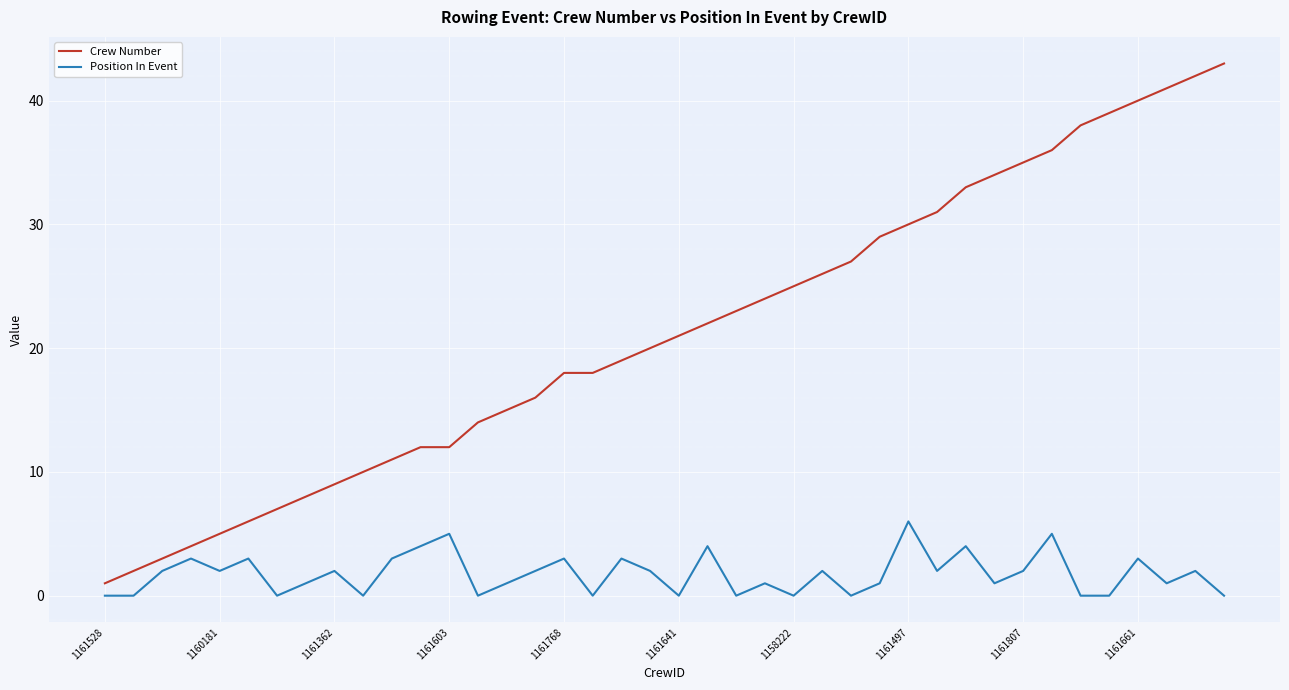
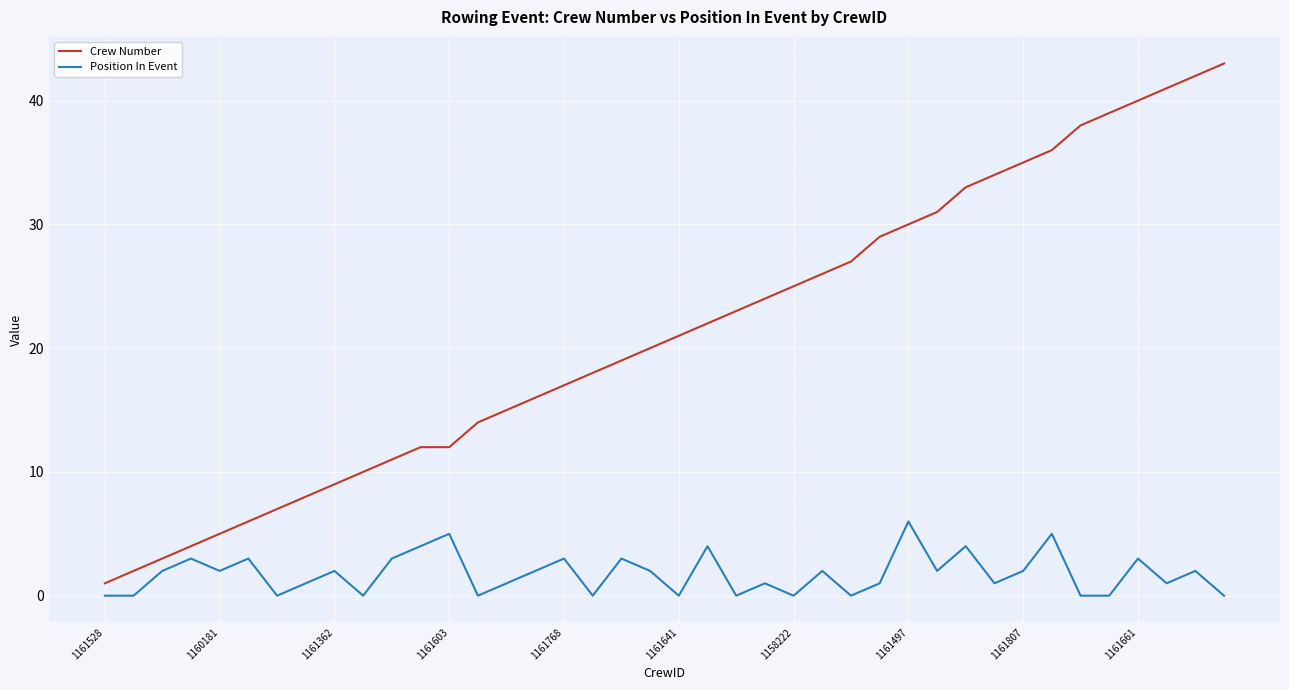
  {
    "Crew Number": {
      "1161528": 1,
      "1160181": 5,
      "1161362": 9,
      "1161603": 12,
-     "1161768": 18,
+     "1161768": 17,
      "1161641": 21,
      "1158222": 25,
      "1161497": 30,
      "1161807": 35,
      "1161661": 40
    },
    "Position In Event": {
      "1161528": 0,
      "1160181": 2,
      "1161362": 2,
      "1161603": 5,
      "1161768": 3,
      "1161641": 0,
      "1158222": 0,
      "1161497": 6,
      "1161807": 2,
      "1161661": 3
    }
  }
